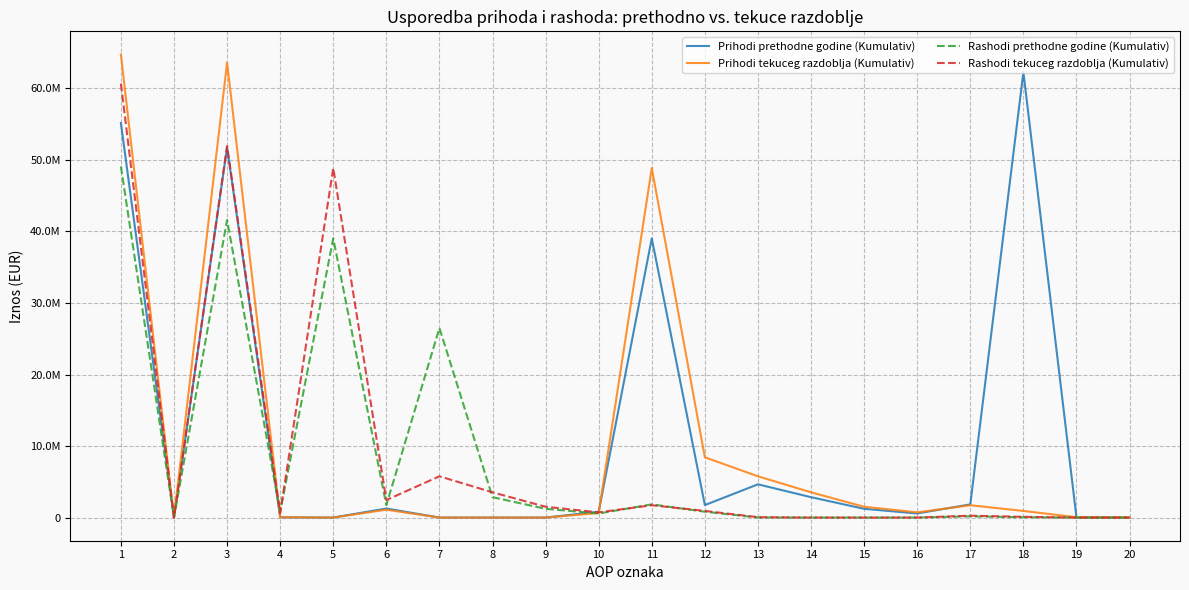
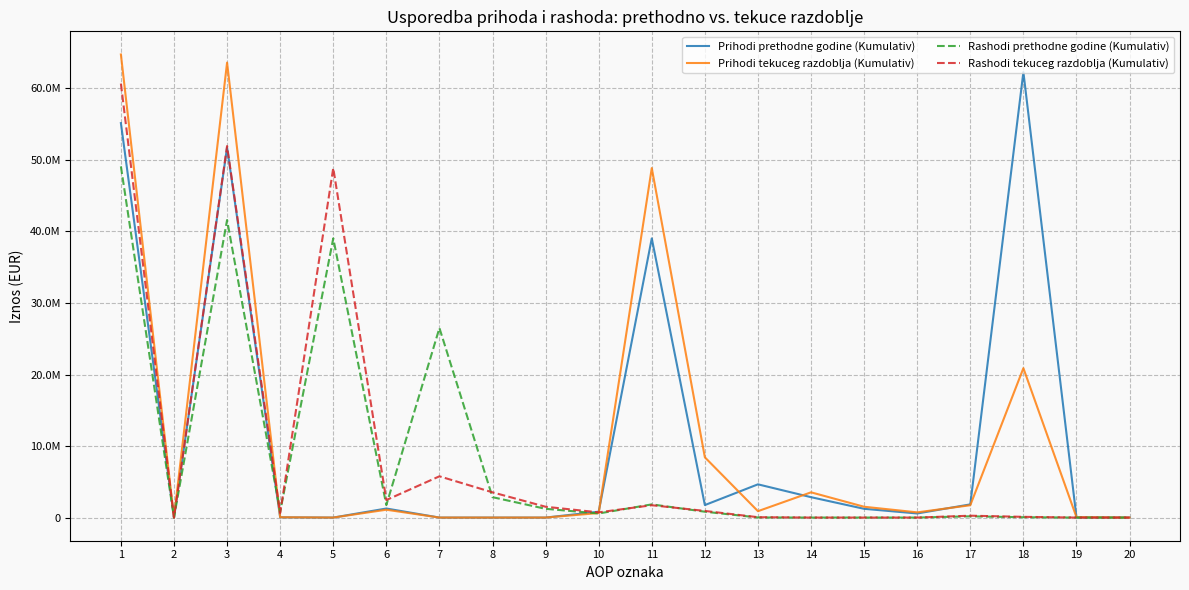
  {
    "Prihodi prethodne godine (Kumulativ)": {
      "1": 55000000,
      "11": 39000000,
      "12": 2000000,
      "13": 5000000,
      "14": 3000000
    },
    "Prihodi tekuceg razdoblja (Kumulativ)": {
      "1": 65000000,
      "3": 64000000,
      "11": 49000000,
      "12": 8000000,
-     "13": 6000000,
+     "13": 1000000,
      "14": 4000000,
-     "18": 1000000
+     "18": 21000000
    },
    "Rashodi prethodne godine (Kumulativ)": {
      "1": 49000000,
      "3": 42000000,
      "5": 39000000,
      "6": 2000000,
      "7": 26000000,
      "8": 3000000
    },
    "Rashodi tekuceg razdoblja (Kumulativ)": {
      "1": 61000000,
      "5": 49000000,
      "6": 2000000,
      "7": 6000000,
      "8": 4000000
    }
  }
